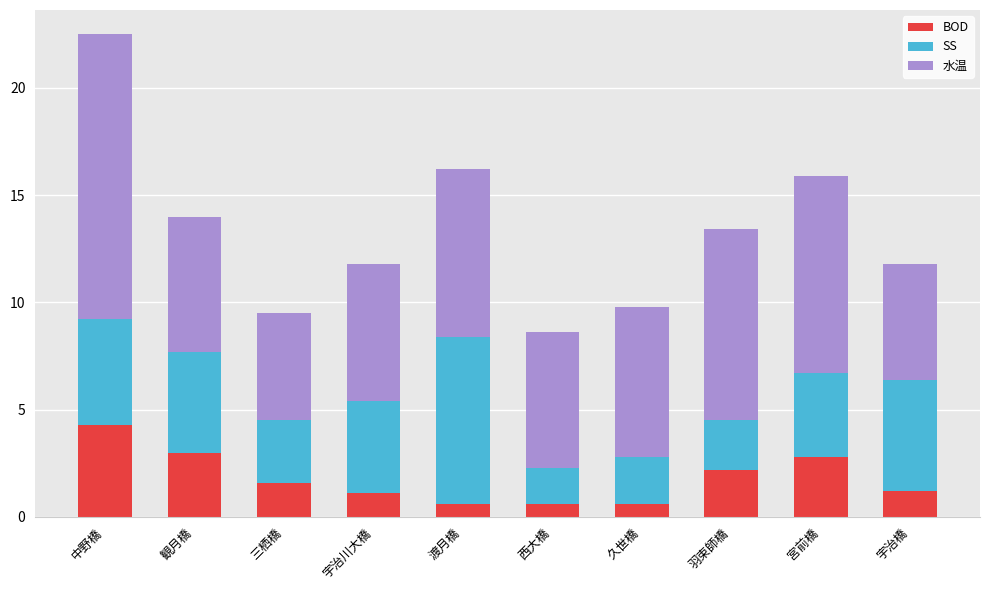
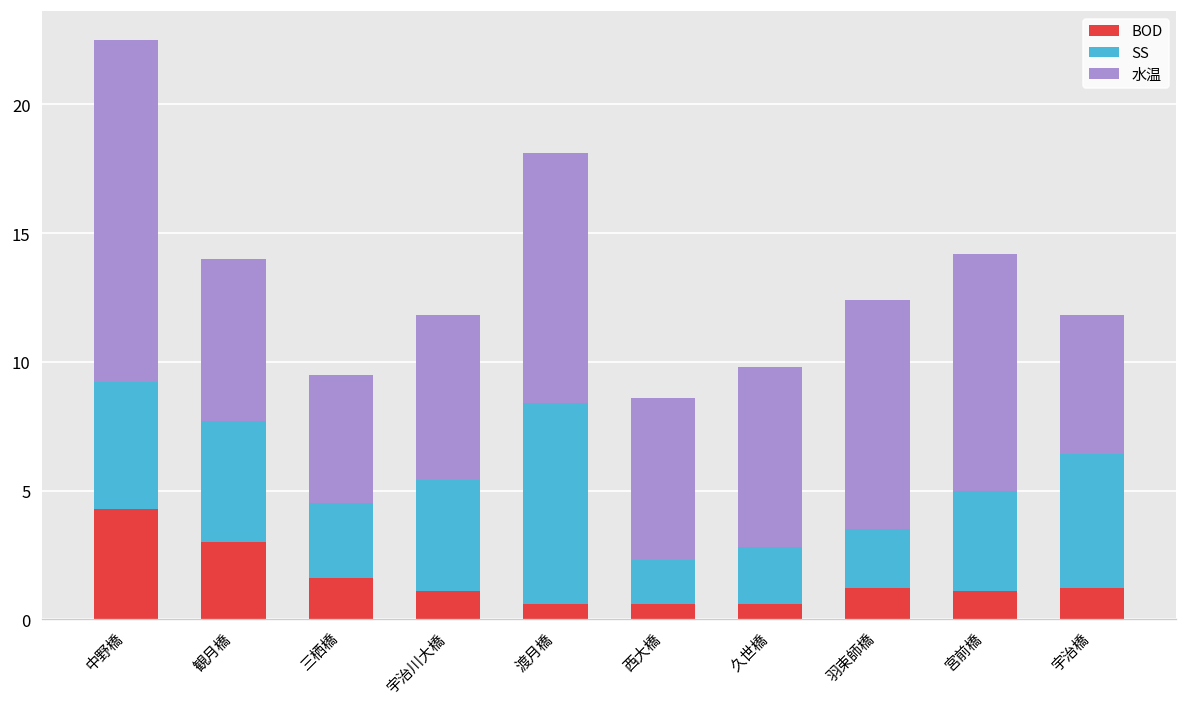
  {
    "BOD": {
      "中野橋": 4.3,
      "観月橋": 3.0,
      "三栖橋": 1.6,
      "宇治川大橋": 1.1,
      "渡月橋": 0.6,
      "西大橋": 0.6,
      "久世橋": 0.6,
-     "羽束師橋": 2.2,
-     "宮前橋": 2.8,
+     "羽束師橋": 1.2,
+     "宮前橋": 1.1,
      "宇治橋": 1.2
    },
    "SS": {
      "中野橋": 4.9,
      "観月橋": 4.7,
      "三栖橋": 2.9,
      "宇治川大橋": 4.3,
      "渡月橋": 7.8,
      "西大橋": 1.7,
      "久世橋": 2.2,
      "羽束師橋": 2.3,
      "宮前橋": 3.9,
      "宇治橋": 5.2
    },
    "水温": {
      "中野橋": 13.3,
      "観月橋": 6.3,
      "三栖橋": 5.0,
      "宇治川大橋": 6.4,
-     "渡月橋": 7.8,
+     "渡月橋": 9.7,
      "西大橋": 6.3,
      "久世橋": 7.0,
      "羽束師橋": 8.9,
      "宮前橋": 9.2,
      "宇治橋": 5.4
    }
  }
